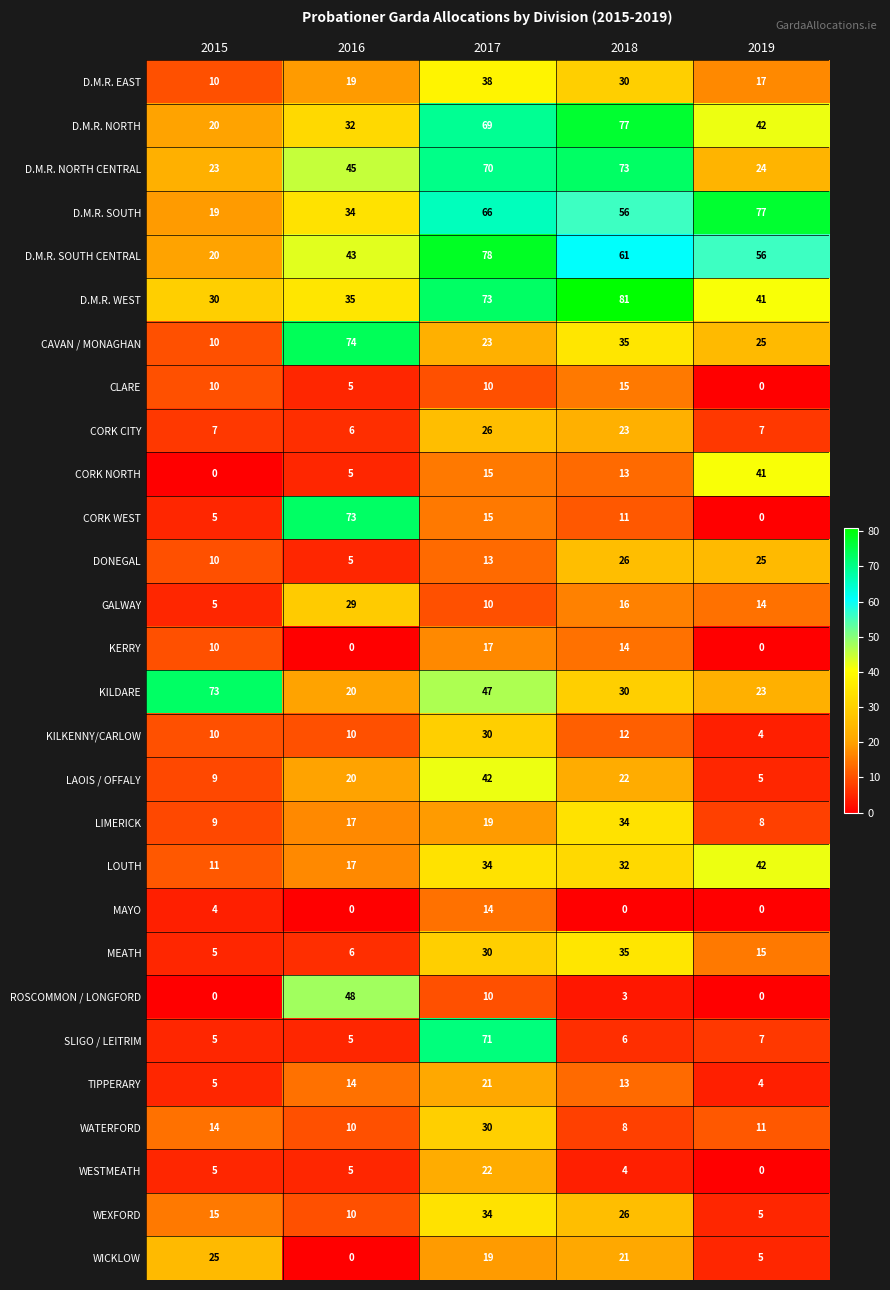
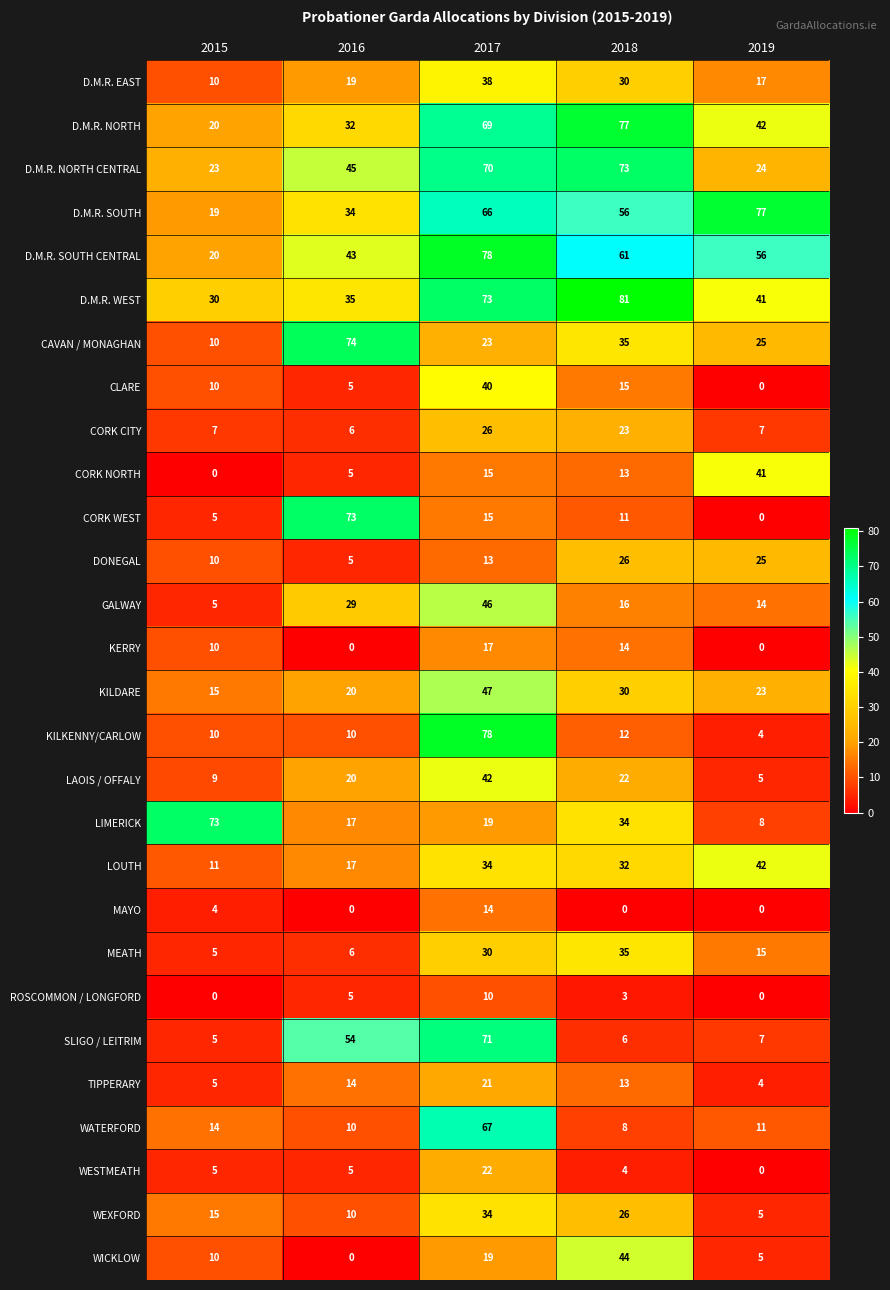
  {
    "D.M.R. EAST": {
      "2015": 10,
      "2016": 19,
      "2017": 38,
      "2018": 30,
      "2019": 17
    },
    "D.M.R. NORTH": {
      "2015": 20,
      "2016": 32,
      "2017": 69,
      "2018": 77,
      "2019": 42
    },
    "D.M.R. NORTH CENTRAL": {
      "2015": 23,
      "2016": 45,
      "2017": 70,
      "2018": 73,
      "2019": 24
    },
    "D.M.R. SOUTH": {
      "2015": 19,
      "2016": 34,
      "2017": 66,
      "2018": 56,
      "2019": 77
    },
    "D.M.R. SOUTH CENTRAL": {
      "2015": 20,
      "2016": 43,
      "2017": 78,
      "2018": 61,
      "2019": 56
    },
    "D.M.R. WEST": {
      "2015": 30,
      "2016": 35,
      "2017": 73,
      "2018": 81,
      "2019": 41
    },
    "CAVAN / MONAGHAN": {
      "2015": 10,
      "2016": 74,
      "2017": 23,
      "2018": 35,
      "2019": 25
    },
    "CLARE": {
      "2015": 10,
      "2016": 5,
-     "2017": 10,
+     "2017": 40,
      "2018": 15,
      "2019": 0
    },
    "CORK CITY": {
      "2015": 7,
      "2016": 6,
      "2017": 26,
      "2018": 23,
      "2019": 7
    },
    "CORK NORTH": {
      "2015": 0,
      "2016": 5,
      "2017": 15,
      "2018": 13,
      "2019": 41
    },
    "CORK WEST": {
      "2015": 5,
      "2016": 73,
      "2017": 15,
      "2018": 11,
      "2019": 0
    },
    "DONEGAL": {
      "2015": 10,
      "2016": 5,
      "2017": 13,
      "2018": 26,
      "2019": 25
    },
    "GALWAY": {
      "2015": 5,
      "2016": 29,
-     "2017": 10,
+     "2017": 46,
      "2018": 16,
      "2019": 14
    },
    "KERRY": {
      "2015": 10,
      "2016": 0,
      "2017": 17,
      "2018": 14,
      "2019": 0
    },
    "KILDARE": {
-     "2015": 73,
+     "2015": 15,
      "2016": 20,
      "2017": 47,
      "2018": 30,
      "2019": 23
    },
    "KILKENNY/CARLOW": {
      "2015": 10,
      "2016": 10,
-     "2017": 30,
+     "2017": 78,
      "2018": 12,
      "2019": 4
    },
    "LAOIS / OFFALY": {
      "2015": 9,
      "2016": 20,
      "2017": 42,
      "2018": 22,
      "2019": 5
    },
    "LIMERICK": {
-     "2015": 9,
+     "2015": 73,
      "2016": 17,
      "2017": 19,
      "2018": 34,
      "2019": 8
    },
    "LOUTH": {
      "2015": 11,
      "2016": 17,
      "2017": 34,
      "2018": 32,
      "2019": 42
    },
    "MAYO": {
      "2015": 4,
      "2016": 0,
      "2017": 14,
      "2018": 0,
      "2019": 0
    },
    "MEATH": {
      "2015": 5,
      "2016": 6,
      "2017": 30,
      "2018": 35,
      "2019": 15
    },
    "ROSCOMMON / LONGFORD": {
      "2015": 0,
-     "2016": 48,
+     "2016": 5,
      "2017": 10,
      "2018": 3,
      "2019": 0
    },
    "SLIGO / LEITRIM": {
      "2015": 5,
-     "2016": 5,
+     "2016": 54,
      "2017": 71,
      "2018": 6,
      "2019": 7
    },
    "TIPPERARY": {
      "2015": 5,
      "2016": 14,
      "2017": 21,
      "2018": 13,
      "2019": 4
    },
    "WATERFORD": {
      "2015": 14,
      "2016": 10,
-     "2017": 30,
+     "2017": 67,
      "2018": 8,
      "2019": 11
    },
    "WESTMEATH": {
      "2015": 5,
      "2016": 5,
      "2017": 22,
      "2018": 4,
      "2019": 0
    },
    "WEXFORD": {
      "2015": 15,
      "2016": 10,
      "2017": 34,
      "2018": 26,
      "2019": 5
    },
    "WICKLOW": {
-     "2015": 25,
+     "2015": 10,
      "2016": 0,
      "2017": 19,
-     "2018": 21,
+     "2018": 44,
      "2019": 5
    }
  }
